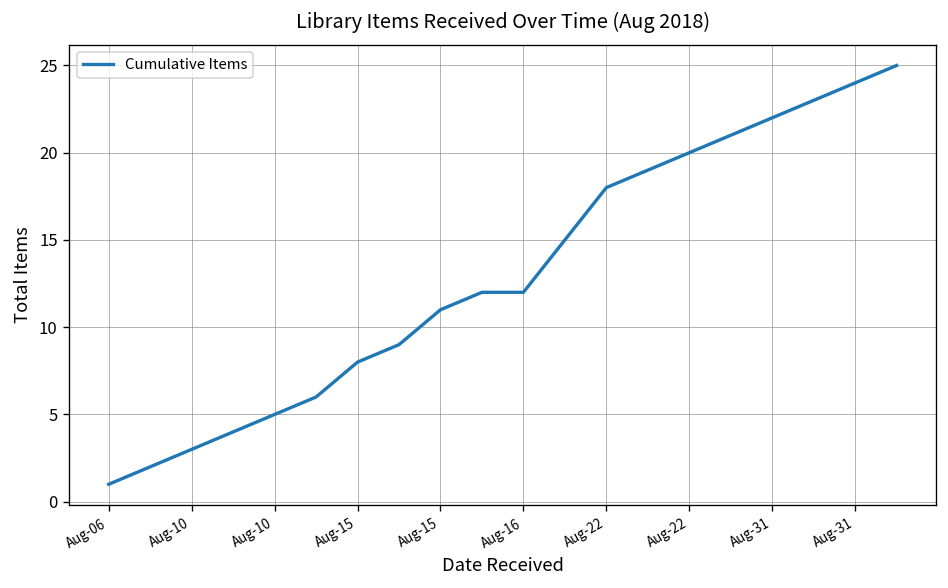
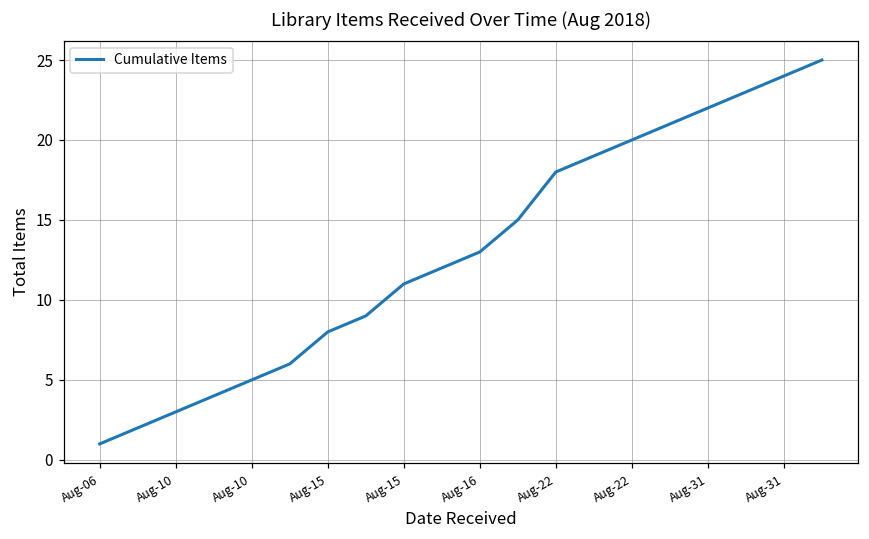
  {
    "Aug-06": 1,
-   "Aug-16": 12
+   "Aug-16": 13
  }
